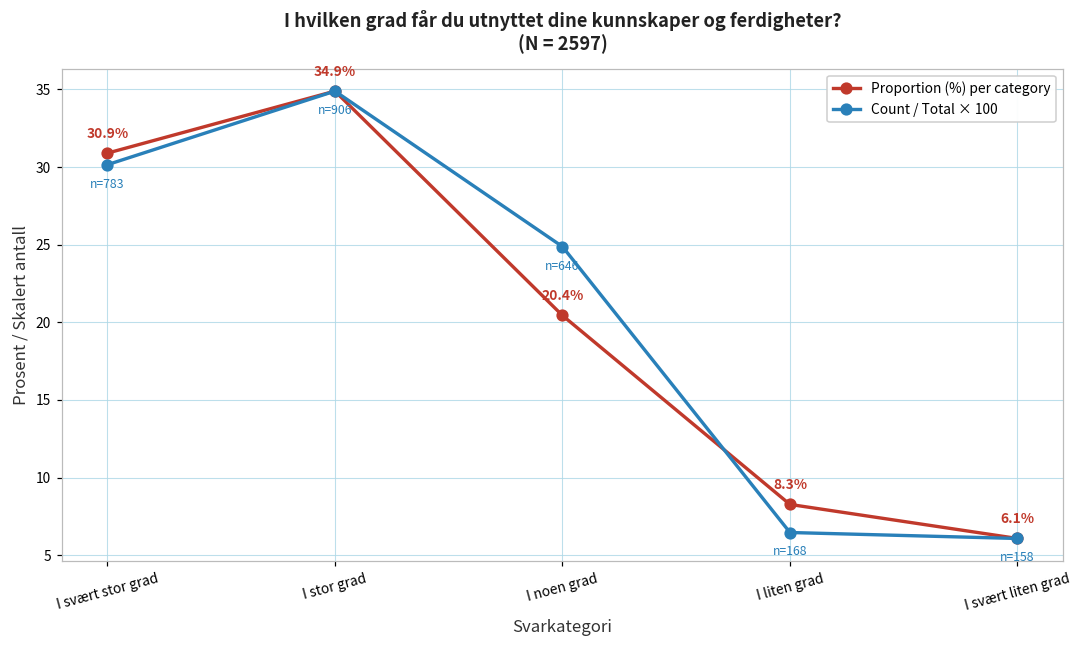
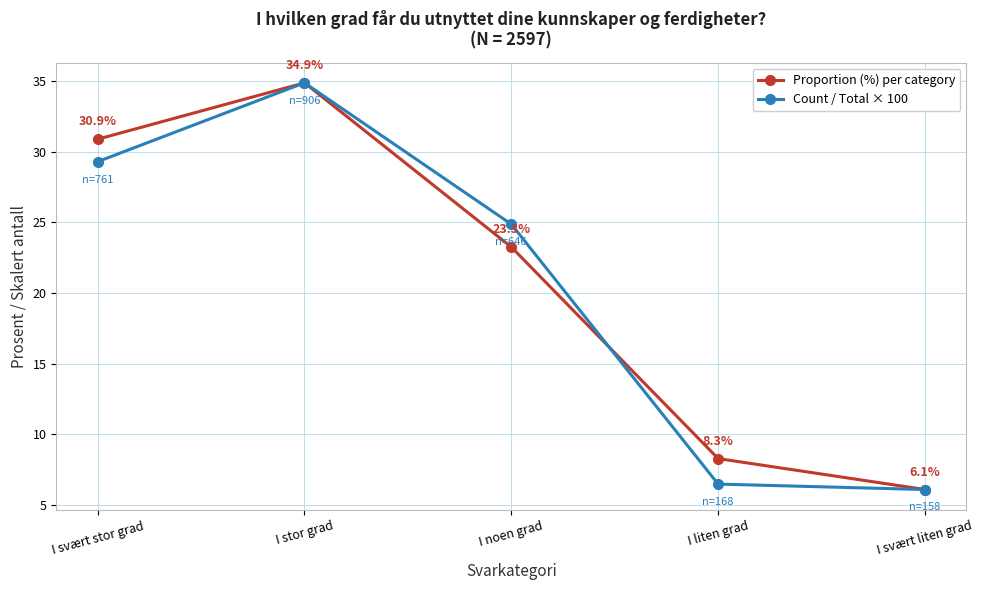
  {
    "Proportion (%) per category": {
      "I svært stor grad": "30.9%",
-     "I noen grad": "20.4%",
+     "I noen grad": "23.3%",
      "I liten grad": "8.3%"
    },
    "Count / Total × 100": {
-     "I svært stor grad": "783"
+     "I svært stor grad": "761"
    }
  }
